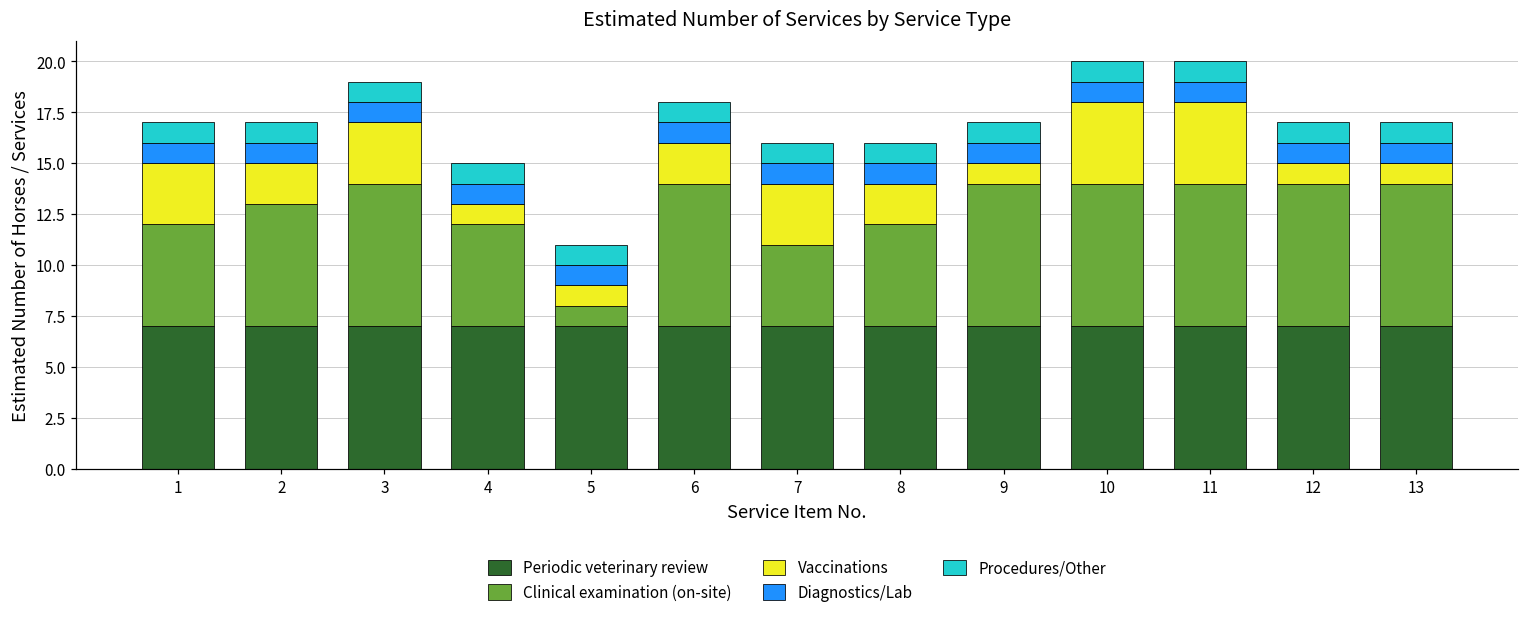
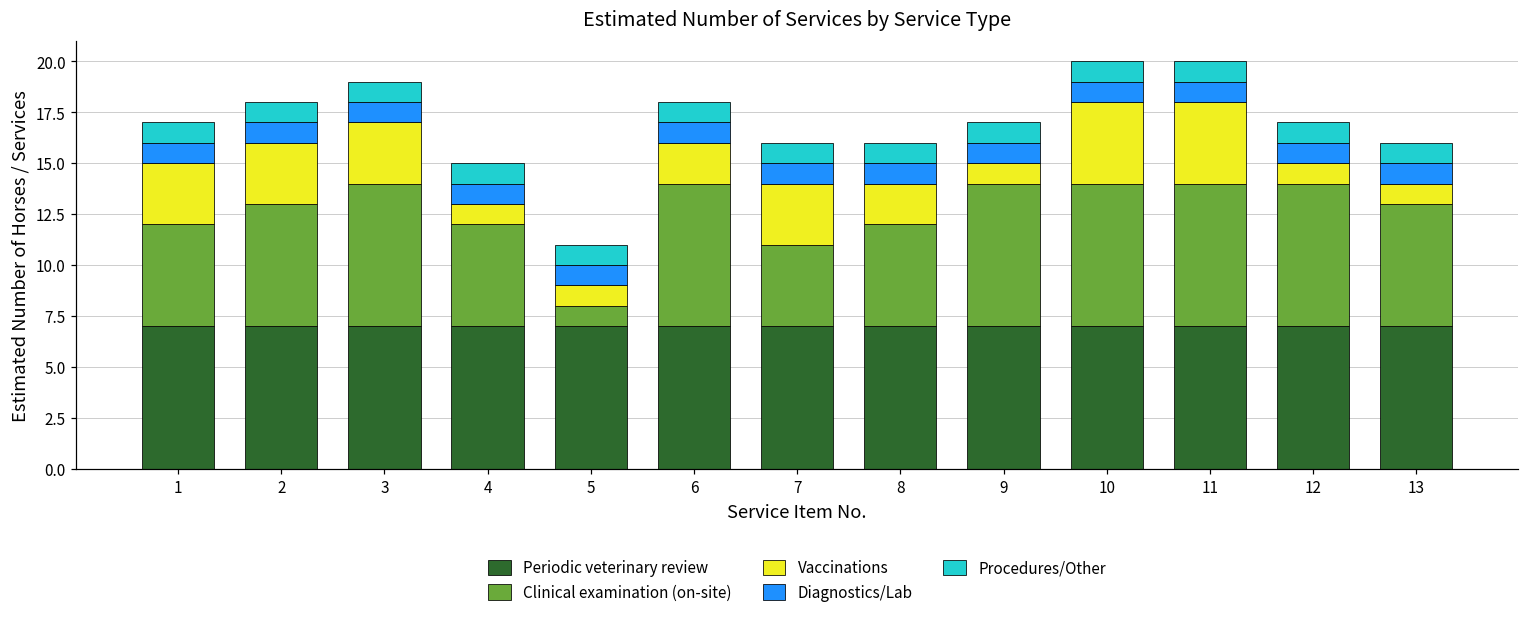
  {
    "Periodic veterinary review": {
      "1": 7,
      "2": 7,
      "3": 7,
      "4": 7,
      "5": 7,
      "6": 7,
      "7": 7,
      "8": 7,
      "9": 7,
      "10": 7,
      "11": 7,
      "12": 7,
      "13": 7
    },
    "Clinical examination (on-site)": {
      "1": 5,
      "2": 6,
      "3": 7,
      "4": 5,
      "5": 1,
      "6": 7,
      "7": 4,
      "8": 5,
      "9": 7,
      "10": 7,
      "11": 7,
      "12": 7,
-     "13": 7
+     "13": 6
    },
    "Vaccinations": {
      "1": 3,
-     "2": 2,
+     "2": 3,
      "3": 3,
      "4": 1,
      "5": 1,
      "6": 2,
      "7": 3,
      "8": 2,
      "9": 1,
      "10": 4,
      "11": 4,
      "12": 1,
      "13": 1
    },
    "Diagnostics/Lab": {
      "1": 1,
      "2": 1,
      "3": 1,
      "4": 1,
      "5": 1,
      "6": 1,
      "7": 1,
      "8": 1,
      "9": 1,
      "10": 1,
      "11": 1,
      "12": 1,
      "13": 1
    },
    "Procedures/Other": {
      "1": 1,
      "2": 1,
      "3": 1,
      "4": 1,
      "5": 1,
      "6": 1,
      "7": 1,
      "8": 1,
      "9": 1,
      "10": 1,
      "11": 1,
      "12": 1,
      "13": 1
    }
  }
